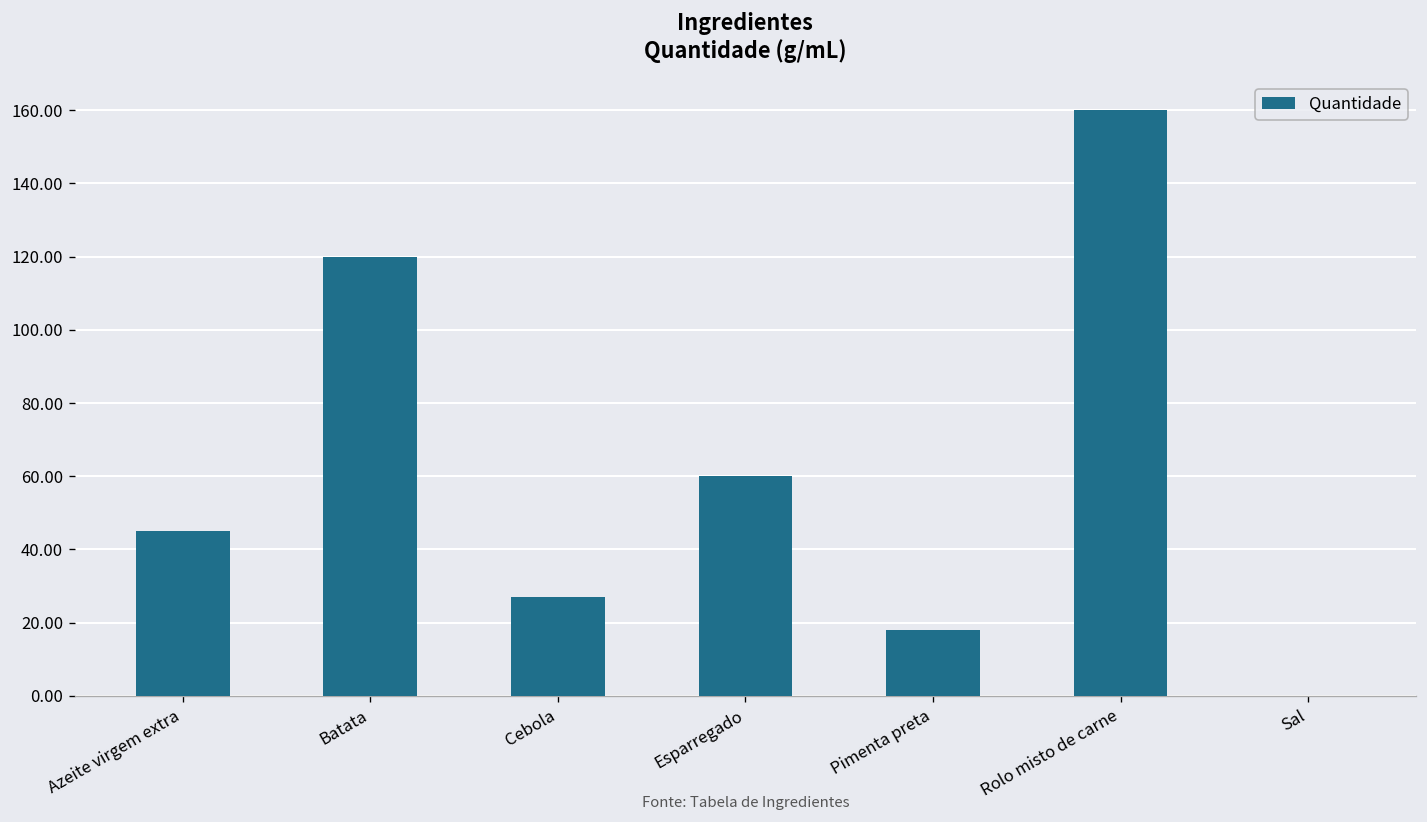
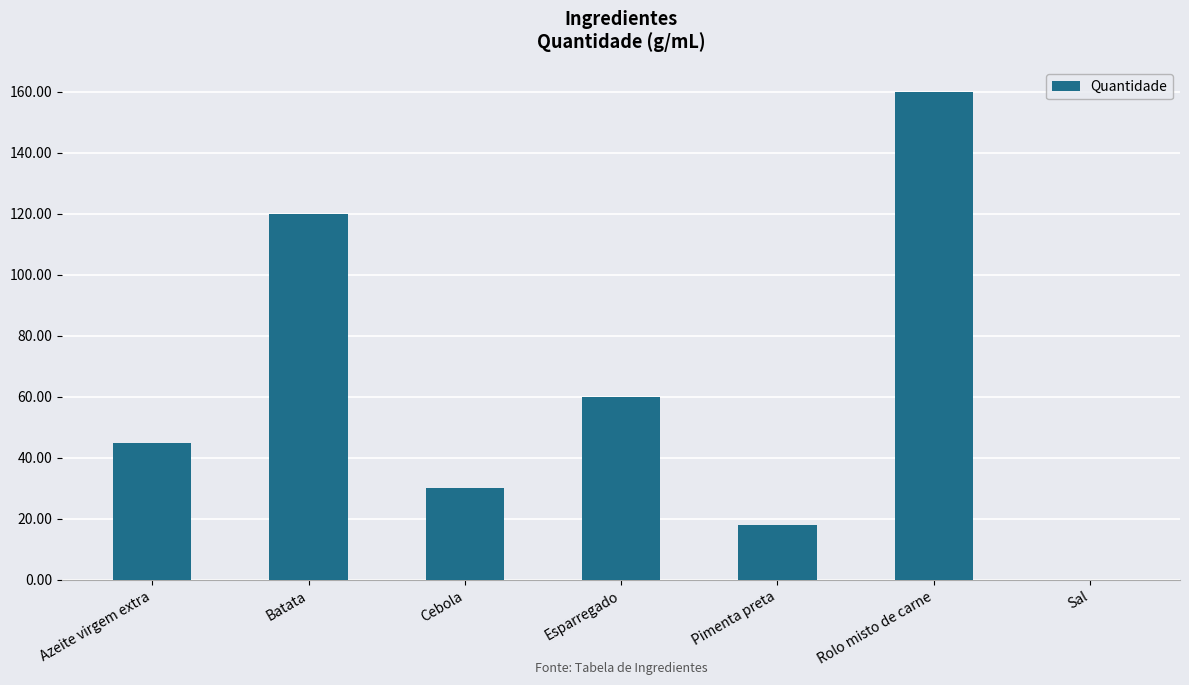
  {
    "Azeite virgem extra": 45,
    "Batata": 120,
-   "Cebola": 27,
+   "Cebola": 30,
    "Esparregado": 60,
    "Pimenta preta": 18,
    "Rolo misto de carne": 160
  }
